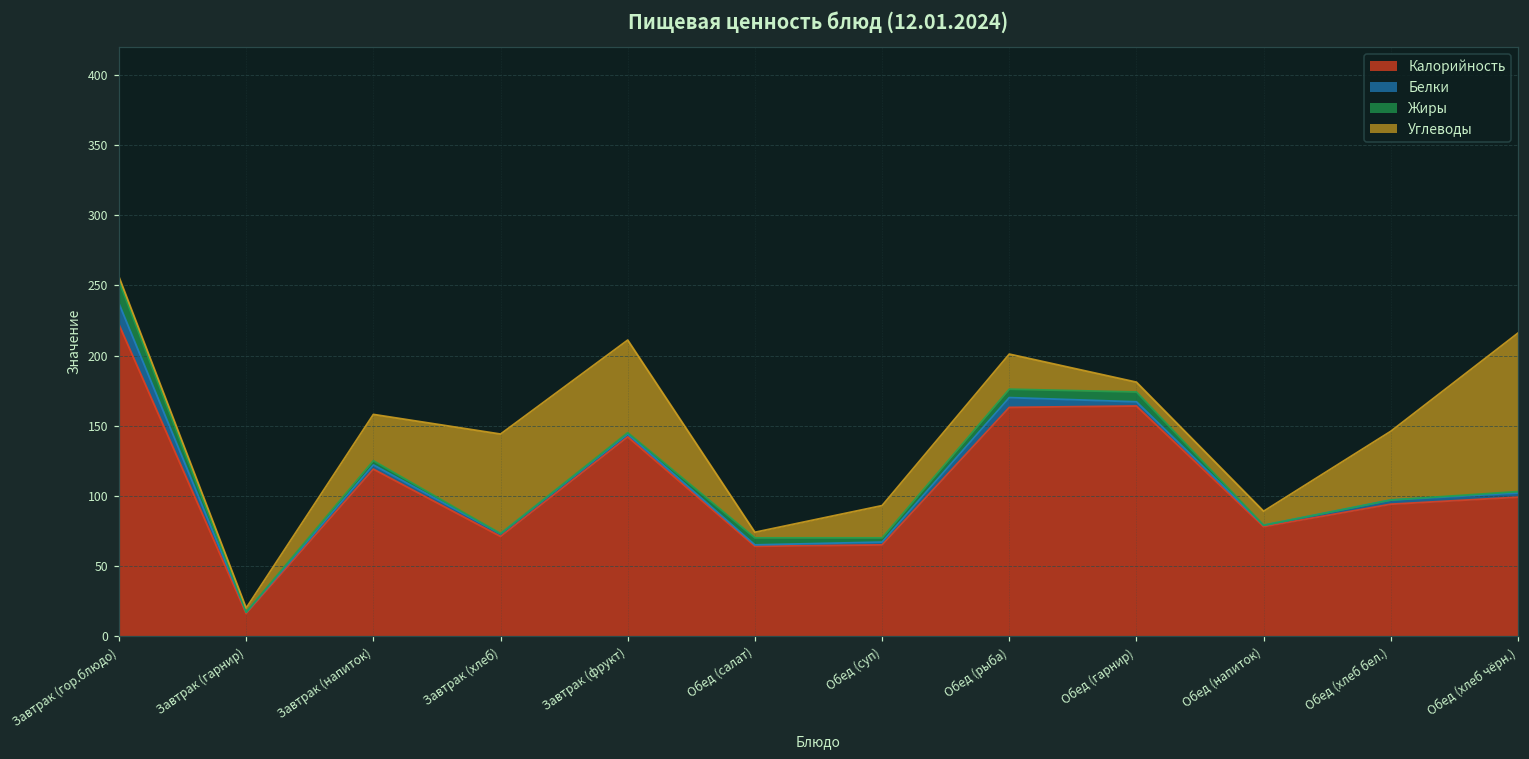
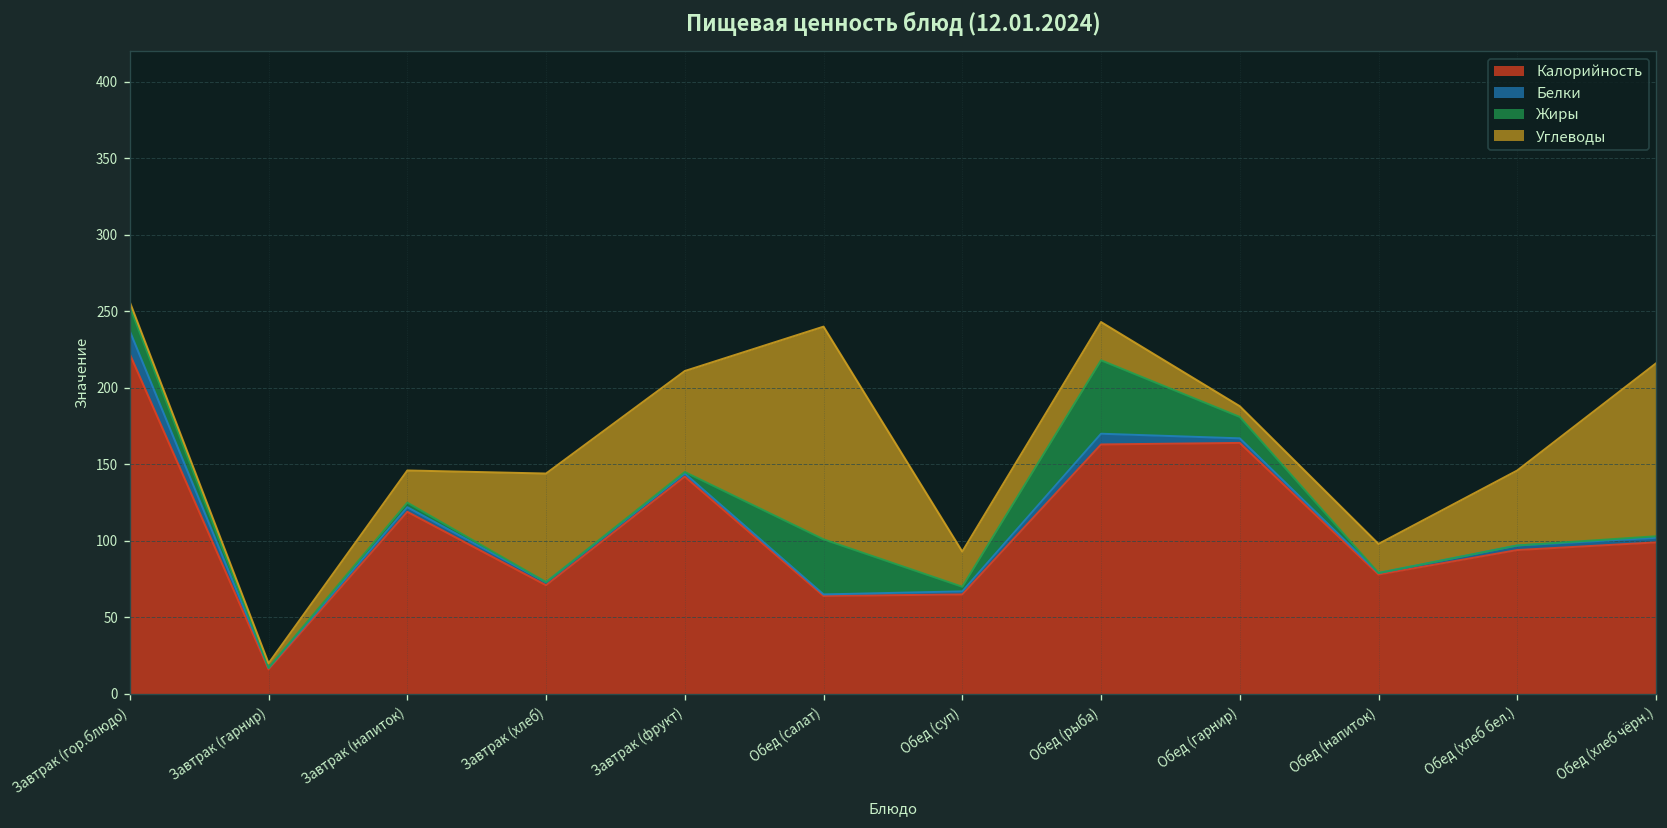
  {
    "Калорийность": {
      "Завтрак (гор.блюдо)": 222,
      "Завтрак (напиток)": 119,
      "Завтрак (фрукт)": 142,
      "Обед (суп)": 65,
      "Обед (рыба)": 163,
      "Обед (гарнир)": 164,
      "Обед (хлеб бел.)": 94,
      "Обед (хлеб чёрн.)": 99
    },
    "Белки": {
      "Завтрак (гор.блюдо)": 15,
      "Завтрак (напиток)": 3,
      "Обед (суп)": 2,
      "Обед (рыба)": 7,
      "Обед (гарнир)": 3
    },
    "Жиры": {
      "Завтрак (гор.блюдо)": 16,
      "Завтрак (напиток)": 3,
-     "Обед (салат)": 5,
+     "Обед (салат)": 36,
      "Обед (суп)": 3,
-     "Обед (рыба)": 6,
-     "Обед (гарнир)": 7
+     "Обед (рыба)": 48,
+     "Обед (гарнир)": 14
    },
    "Углеводы": {
      "Завтрак (гор.блюдо)": 3,
      "Завтрак (гарнир)": 3,
-     "Завтрак (напиток)": 33,
+     "Завтрак (напиток)": 21,
      "Завтрак (хлеб)": 71,
      "Завтрак (фрукт)": 66,
-     "Обед (салат)": 4,
+     "Обед (салат)": 139,
      "Обед (суп)": 23,
      "Обед (рыба)": 25,
      "Обед (гарнир)": 7,
-     "Обед (напиток)": 10,
+     "Обед (напиток)": 19,
      "Обед (хлеб бел.)": 49,
      "Обед (хлеб чёрн.)": 113
    }
  }
